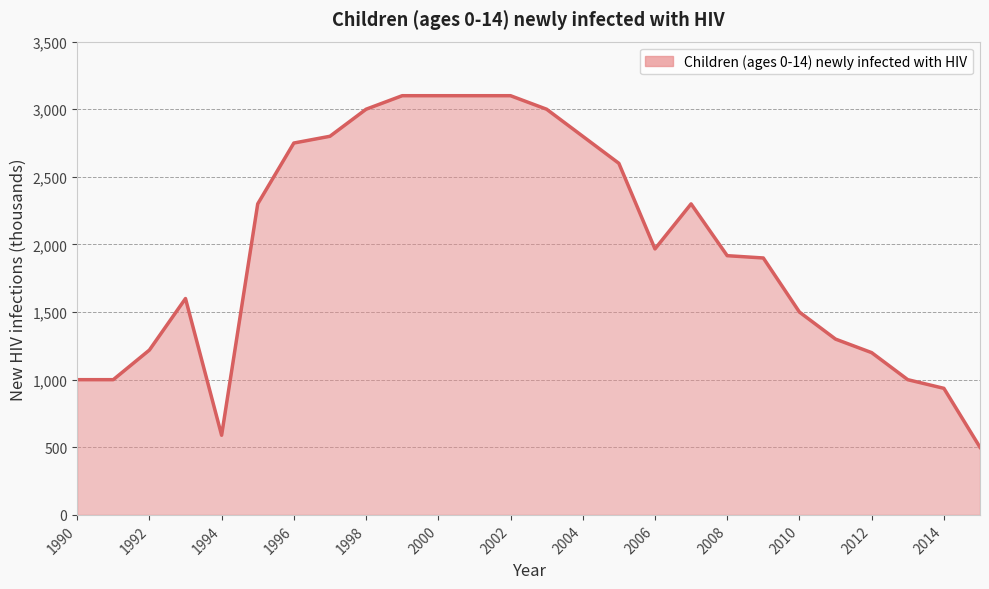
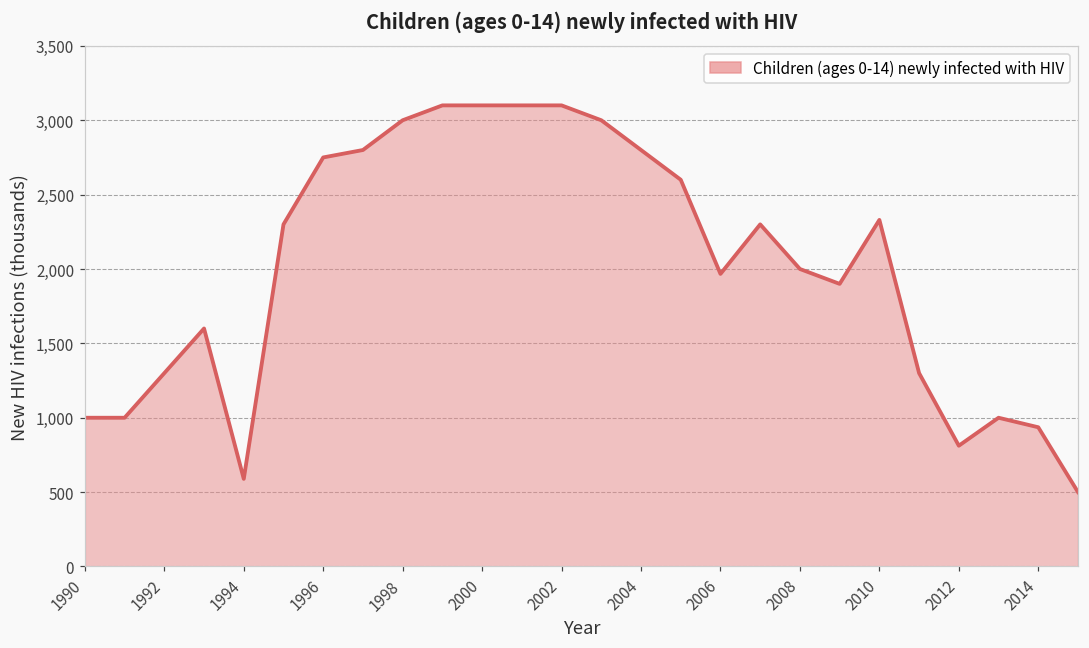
  {
    "1990": "1,000",
-   "1992": "1,220",
+   "1992": "1,300",
    "1994": "590",
    "1996": "2,750",
    "1998": "3,000",
    "2000": "3,100",
    "2002": "3,100",
    "2004": "2,800",
    "2006": "1,970",
-   "2008": "1,920",
-   "2010": "1,500",
-   "2012": "1,200",
+   "2008": "2,000",
+   "2010": "2,330",
+   "2012": "810",
    "2014": "940"
  }
